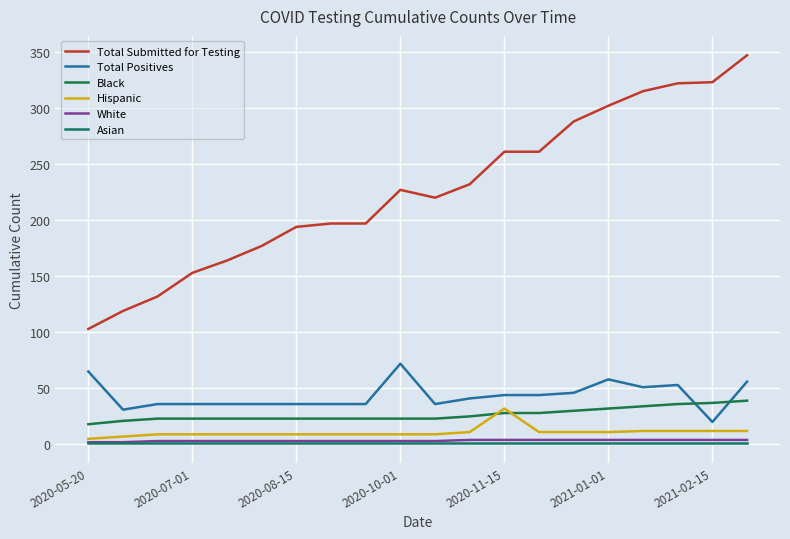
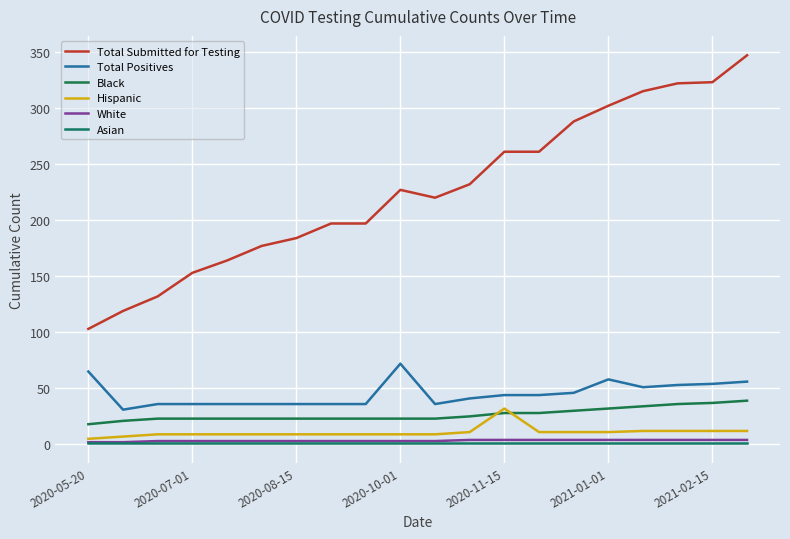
  {
    "Total Submitted for Testing": {
      "2020-05-20": 103,
      "2020-07-01": 153,
-     "2020-08-15": 194,
+     "2020-08-15": 184,
      "2020-10-01": 227,
      "2020-11-15": 261,
      "2021-01-01": 302,
      "2021-02-15": 323
    },
    "Total Positives": {
      "2020-05-20": 65,
      "2020-07-01": 36,
      "2020-08-15": 36,
      "2020-10-01": 72,
      "2020-11-15": 44,
      "2021-01-01": 58,
-     "2021-02-15": 20
+     "2021-02-15": 54
    },
    "Hispanic": {
      "2020-05-20": 5,
      "2020-07-01": 9,
      "2020-08-15": 9,
      "2020-10-01": 9,
      "2020-11-15": 32,
      "2021-01-01": 11,
      "2021-02-15": 12
    },
    "White": {
      "2020-11-15": 4,
      "2021-01-01": 4,
      "2021-02-15": 4
    }
  }
